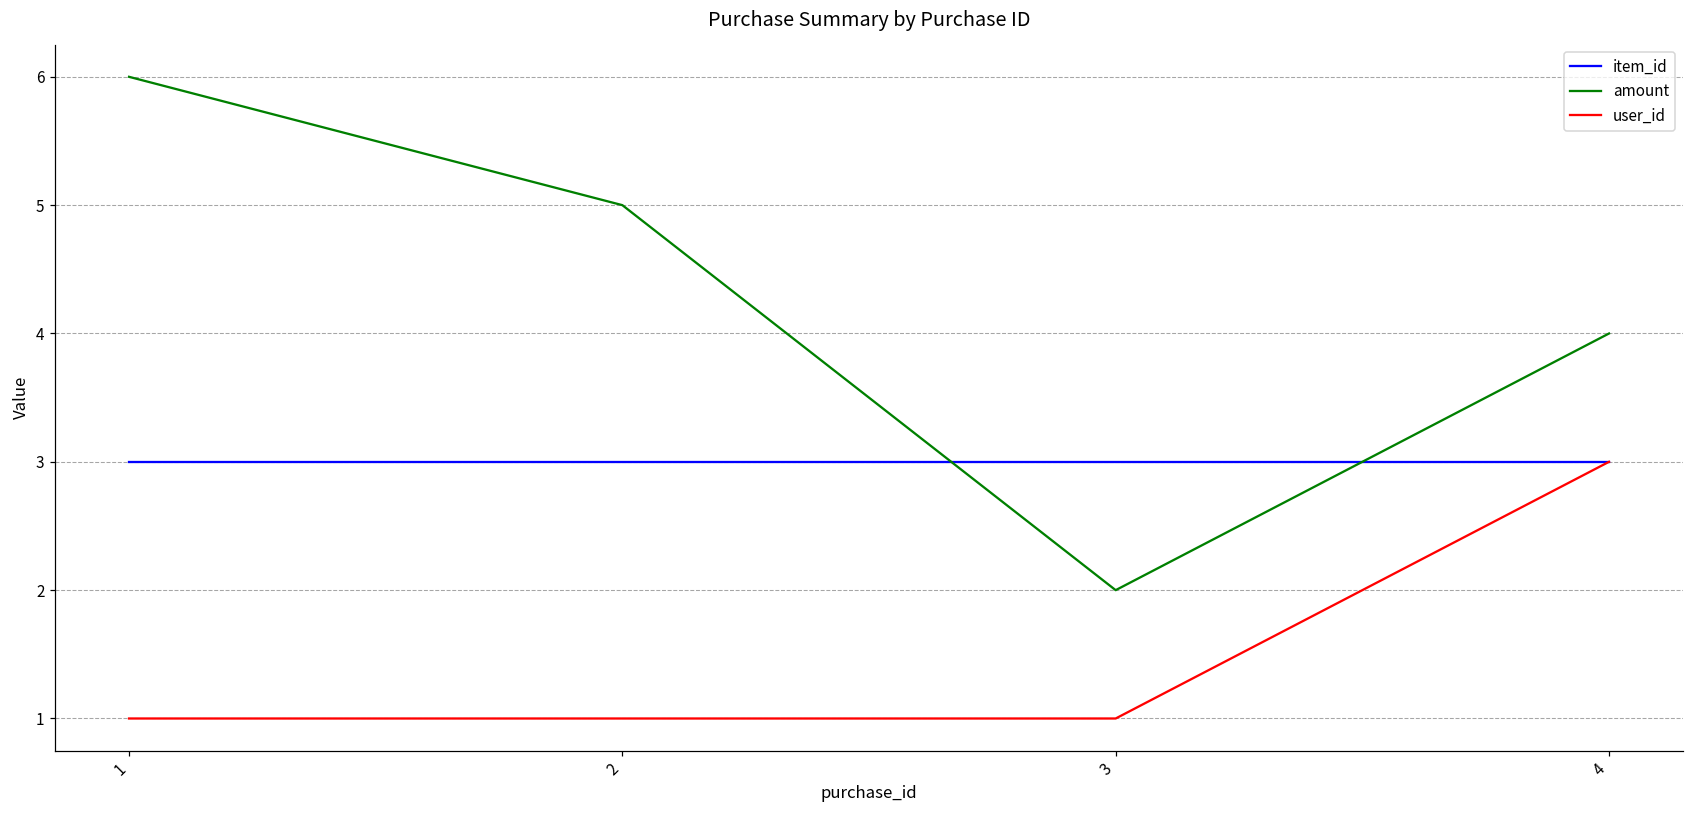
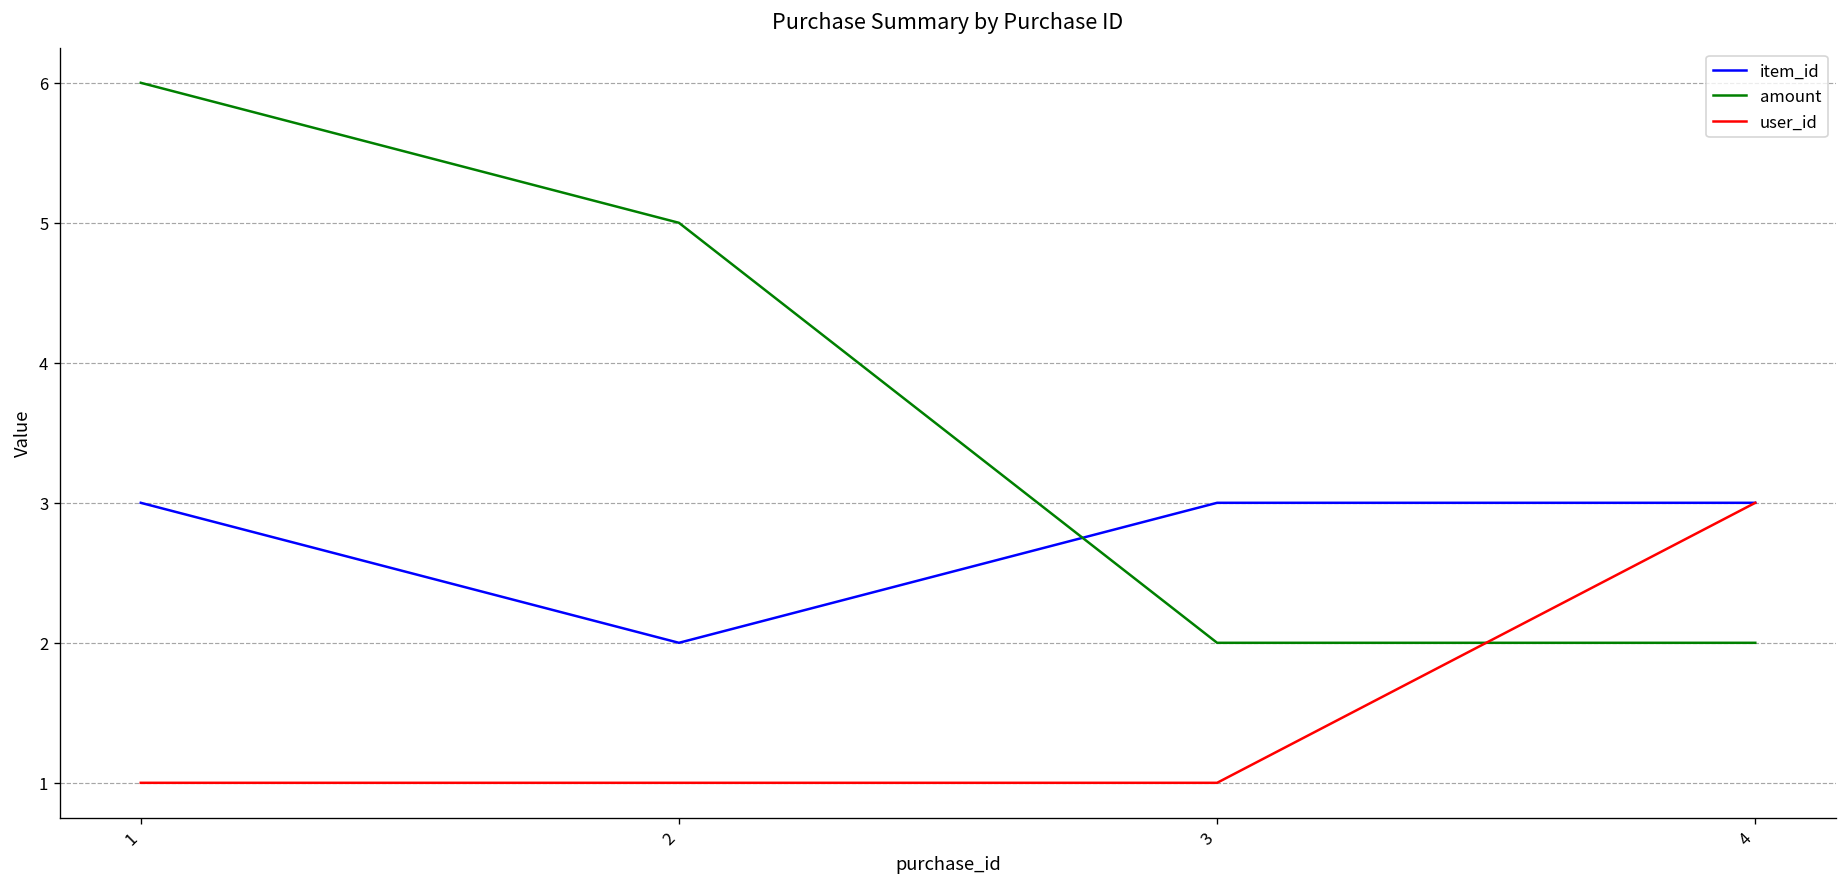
  {
    "item_id": {
      "1": 3,
-     "2": 3,
+     "2": 2,
      "3": 3
    },
    "amount": {
      "1": 6,
      "2": 5,
      "3": 2,
-     "4": 4
+     "4": 2
    },
    "user_id": {
      "1": 1,
      "2": 1,
      "3": 1
    }
  }
